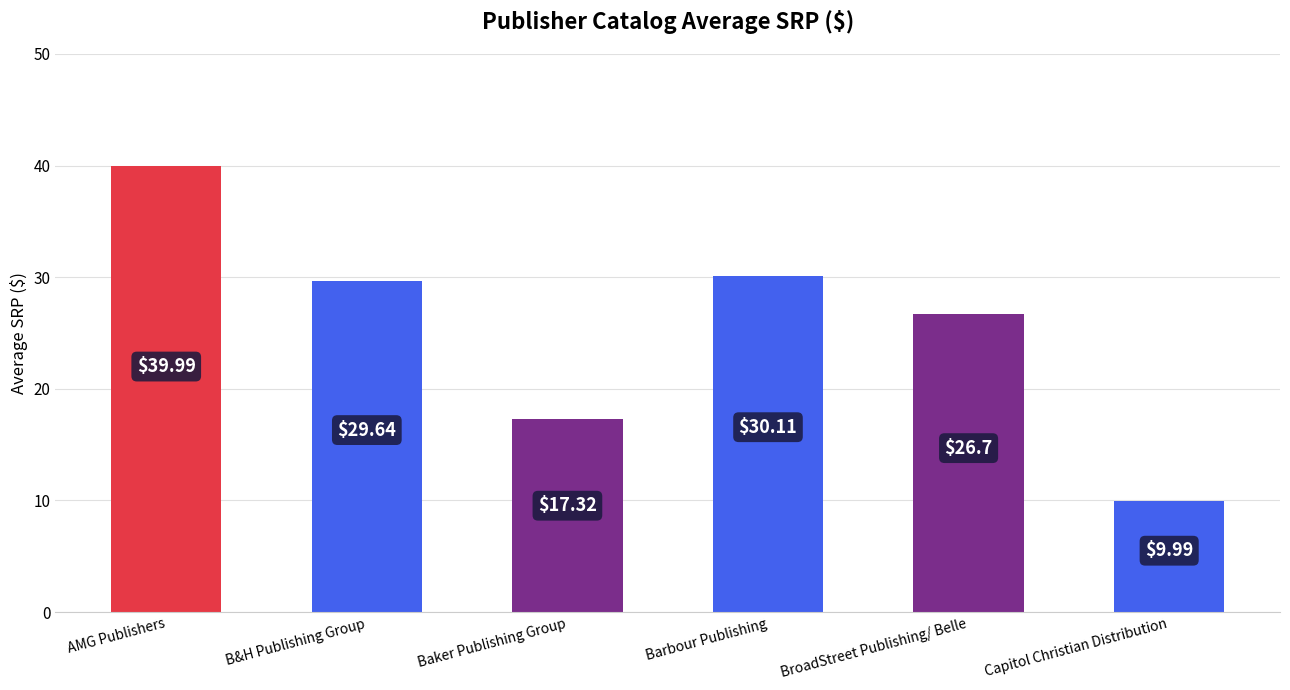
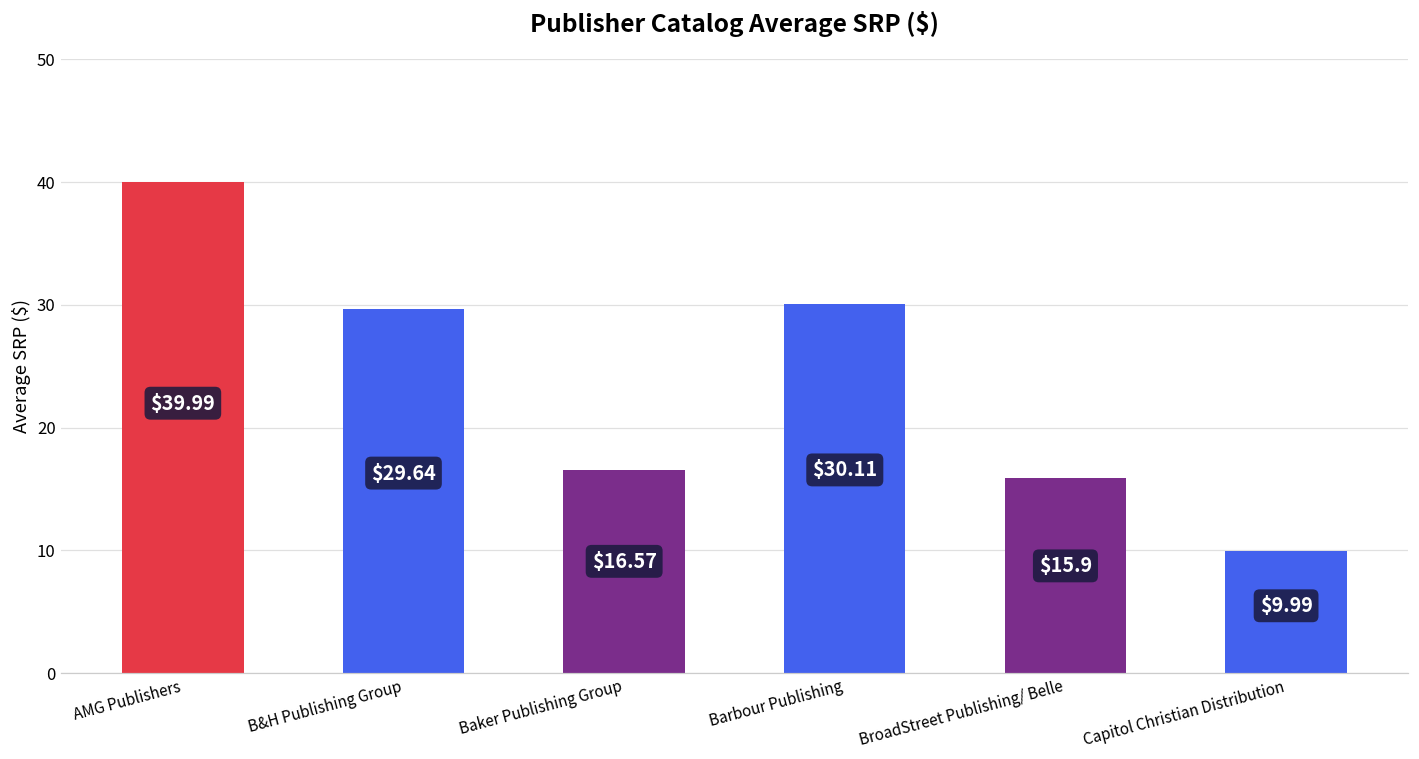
  {
-   "Baker Publishing Group": "$17.32",
-   "BroadStreet Publishing/ Belle": "$26.7"
+   "Baker Publishing Group": "$16.57",
+   "BroadStreet Publishing/ Belle": "$15.9"
  }
